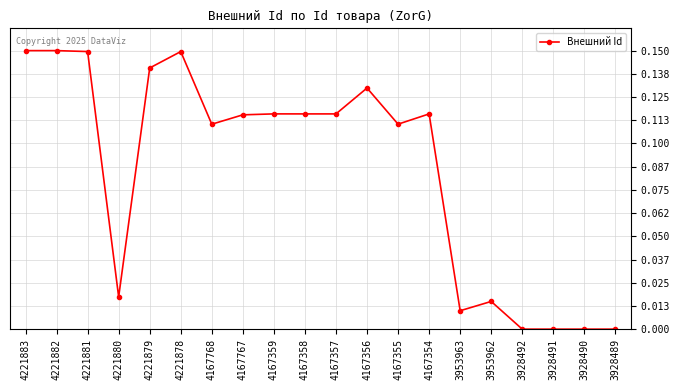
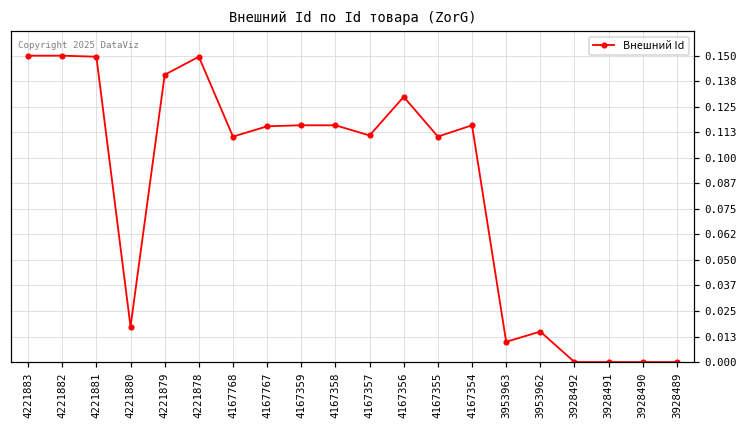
  {
    "4221881": 0.149,
    "4221880": 0.017,
    "4221879": 0.141,
    "4221878": 0.149,
    "4167768": 0.110,
    "4167767": 0.115,
    "4167359": 0.116,
    "4167358": 0.116,
-   "4167357": 0.116,
+   "4167357": 0.111,
    "4167356": 0.130,
    "4167355": 0.110,
    "4167354": 0.116,
    "3953963": 0.010,
    "3953962": 0.015,
    "3928492": 0.000,
    "3928491": 0.000,
    "3928490": 0.000,
    "3928489": 0.000
  }
